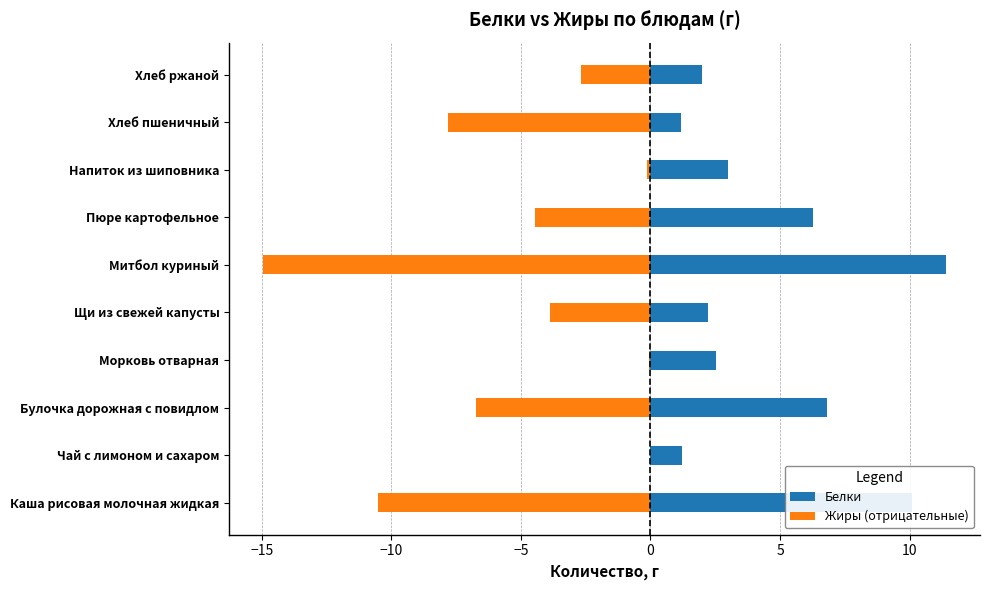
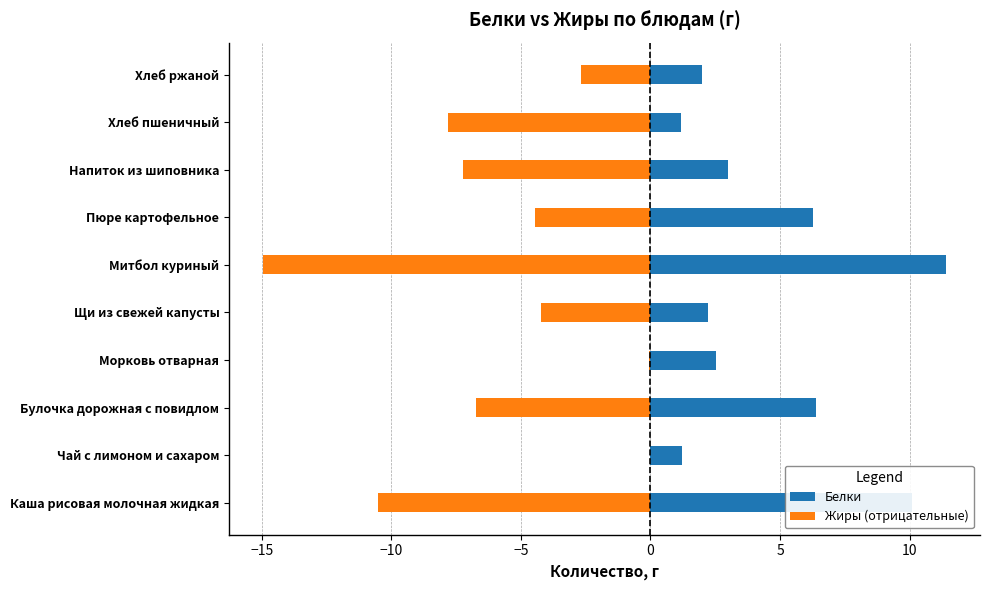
  {
    "Белки": {
      "Хлеб ржаной": 2.0,
      "Хлеб пшеничный": 1.2,
      "Напиток из шиповника": 3.0,
      "Пюре картофельное": 6.3,
      "Митбол куриный": 11.4,
      "Щи из свежей капусты": 2.2,
      "Морковь отварная": 2.5,
-     "Булочка дорожная с повидлом": 6.8,
+     "Булочка дорожная с повидлом": 6.4,
      "Чай с лимоном и сахаром": 1.2
    },
    "Жиры (отрицательные)": {
      "Хлеб ржаной": -2.7,
      "Хлеб пшеничный": -7.8,
-     "Напиток из шиповника": -0.1,
+     "Напиток из шиповника": -7.2,
      "Пюре картофельное": -4.5,
      "Митбол куриный": -14.9,
-     "Щи из свежей капусты": -3.9,
+     "Щи из свежей капусты": -4.2,
      "Булочка дорожная с повидлом": -6.7,
      "Чай с лимоном и сахаром": 0.0,
      "Каша рисовая молочная жидкая": -10.5
    }
  }
